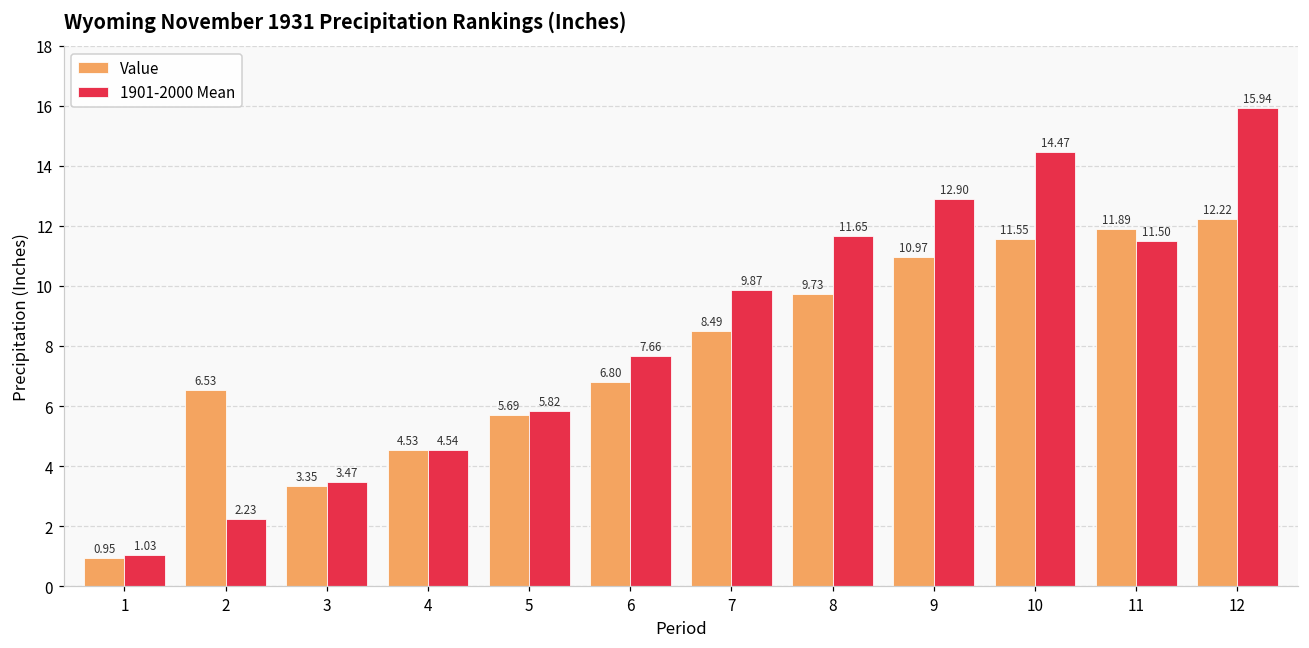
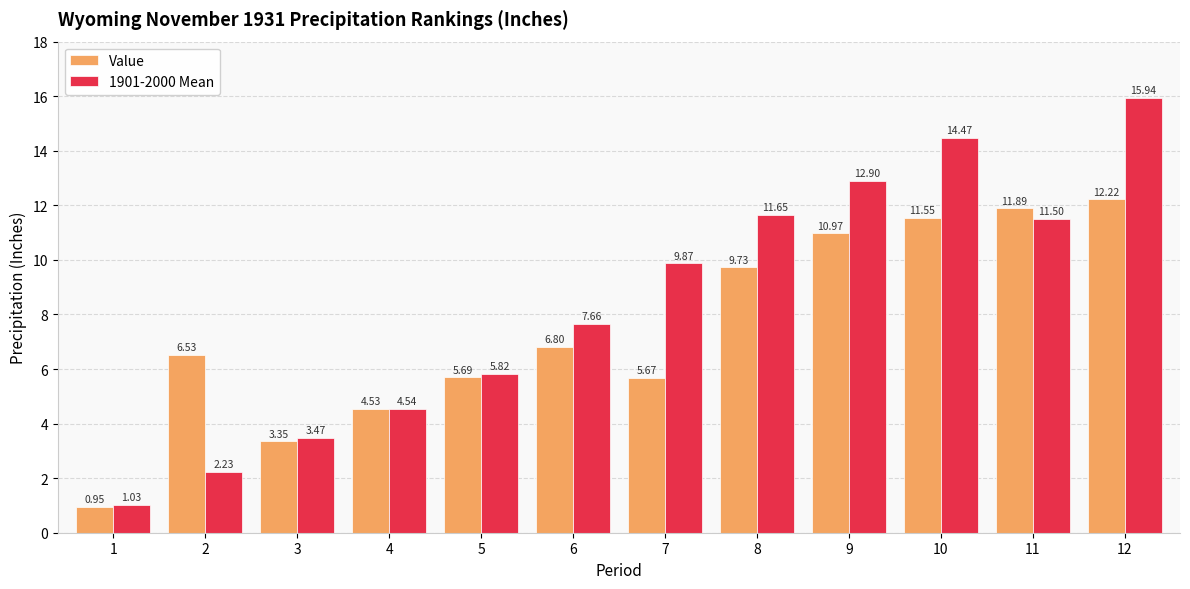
  {
    "Value": {
      "1": 0.95,
      "2": 6.53,
      "3": 3.35,
      "4": 4.53,
      "5": 5.69,
      "6": 6.80,
-     "7": 8.49,
+     "7": 5.67,
      "8": 9.73,
      "9": 10.97,
      "10": 11.55,
      "11": 11.89,
      "12": 12.22
    },
    "1901-2000 Mean": {
      "1": 1.03,
      "2": 2.23,
      "3": 3.47,
      "4": 4.54,
      "5": 5.82,
      "6": 7.66,
      "7": 9.87,
      "8": 11.65,
      "9": 12.90,
      "10": 14.47,
      "11": 11.50,
      "12": 15.94
    }
  }
